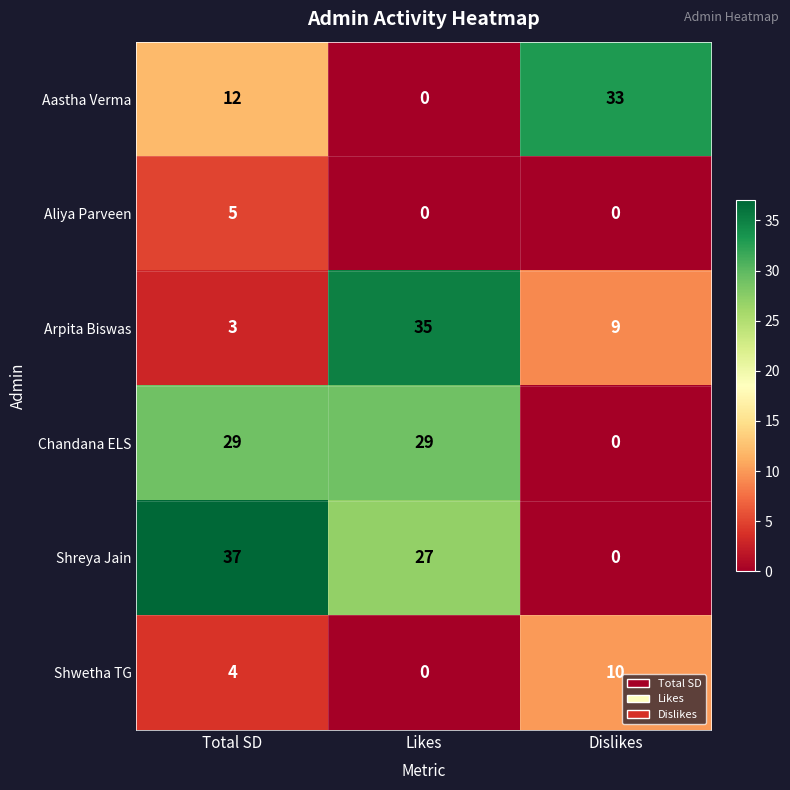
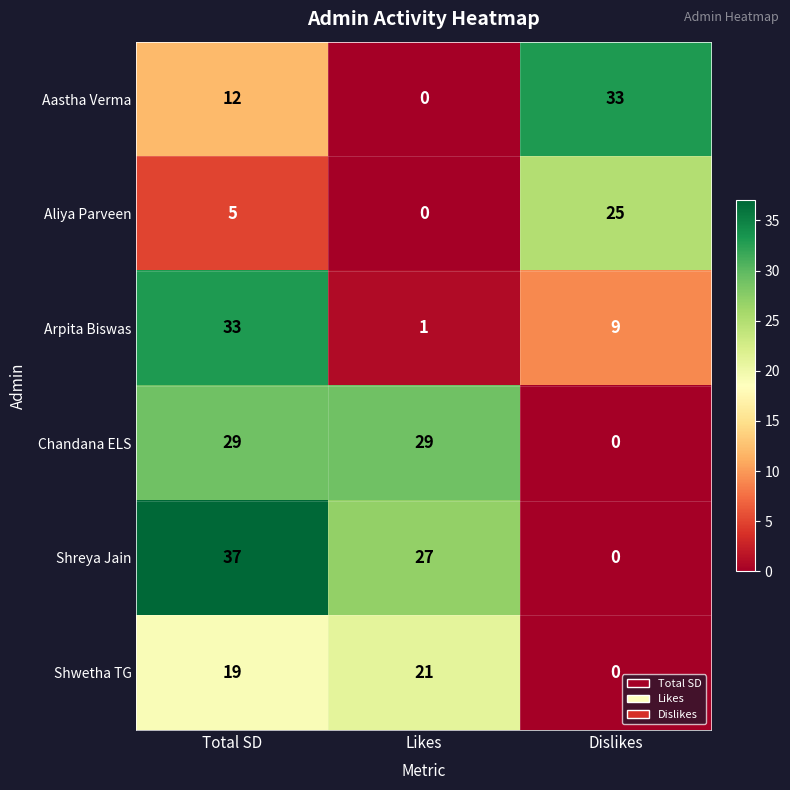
  {
    "Aastha Verma": {
      "Total SD": 12,
      "Likes": 0,
      "Dislikes": 33
    },
    "Aliya Parveen": {
      "Total SD": 5,
      "Likes": 0,
-     "Dislikes": 0
+     "Dislikes": 25
    },
    "Arpita Biswas": {
-     "Total SD": 3,
-     "Likes": 35,
+     "Total SD": 33,
+     "Likes": 1,
      "Dislikes": 9
    },
    "Chandana ELS": {
      "Total SD": 29,
      "Likes": 29,
      "Dislikes": 0
    },
    "Shreya Jain": {
      "Total SD": 37,
      "Likes": 27,
      "Dislikes": 0
    },
    "Shwetha TG": {
-     "Total SD": 4,
-     "Likes": 0,
-     "Dislikes": 10
+     "Total SD": 19,
+     "Likes": 21,
+     "Dislikes": 0
    }
  }
